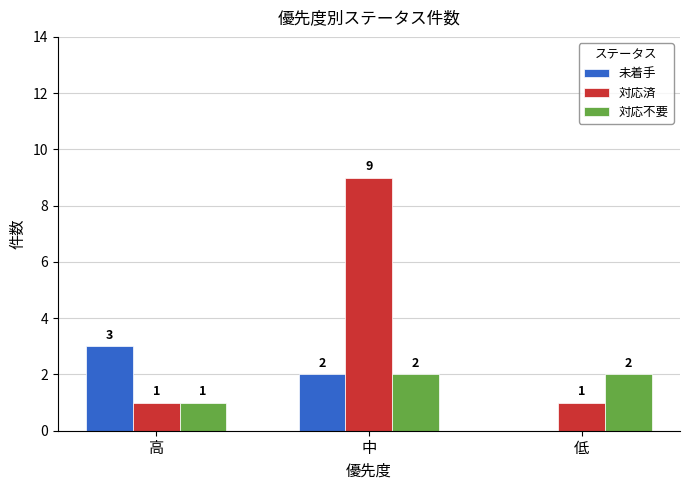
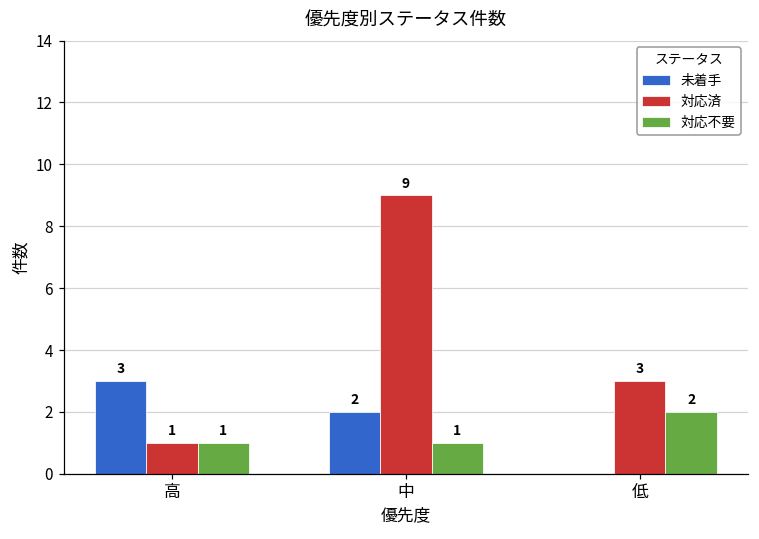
  {
    "未着手": {
      "高": 3,
      "中": 2
    },
    "対応済": {
      "高": 1,
      "中": 9,
-     "低": 1
+     "低": 3
    },
    "対応不要": {
      "高": 1,
-     "中": 2,
+     "中": 1,
      "低": 2
    }
  }
